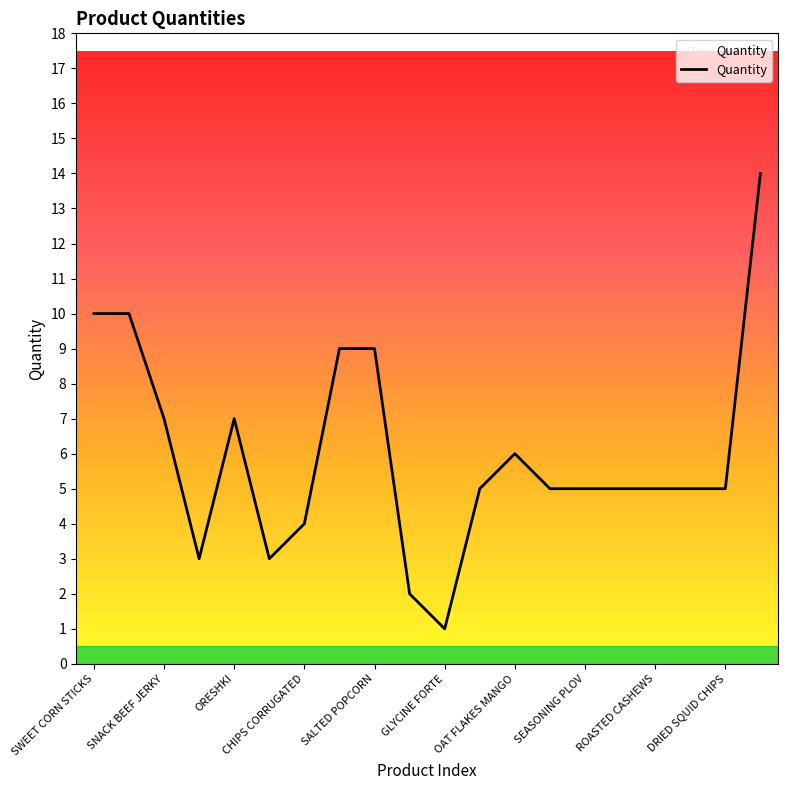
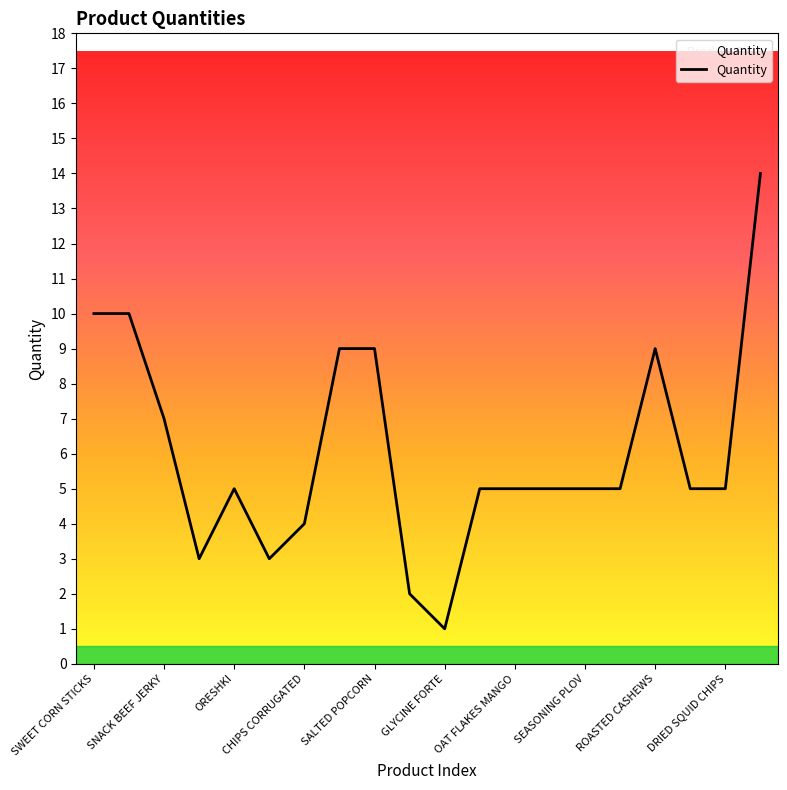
  {
    "SWEET CORN STICKS": 10,
    "SNACK BEEF JERKY": 7,
-   "ORESHKI": 7,
+   "ORESHKI": 5,
    "CHIPS CORRUGATED": 4,
    "SALTED POPCORN": 9,
    "GLYCINE FORTE": 1,
-   "OAT FLAKES MANGO": 6,
+   "OAT FLAKES MANGO": 5,
    "SEASONING PLOV": 5,
-   "ROASTED CASHEWS": 5,
+   "ROASTED CASHEWS": 9,
    "DRIED SQUID CHIPS": 5
  }
